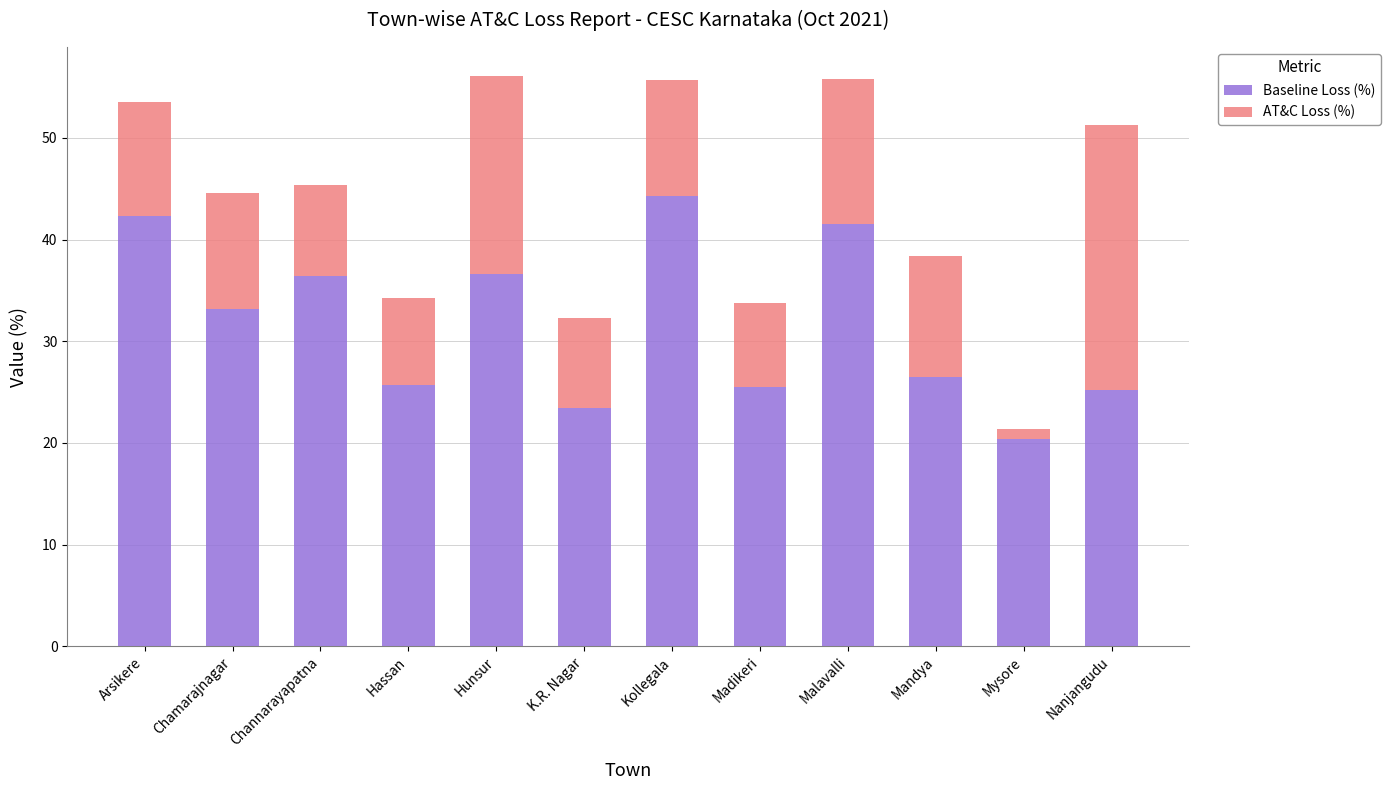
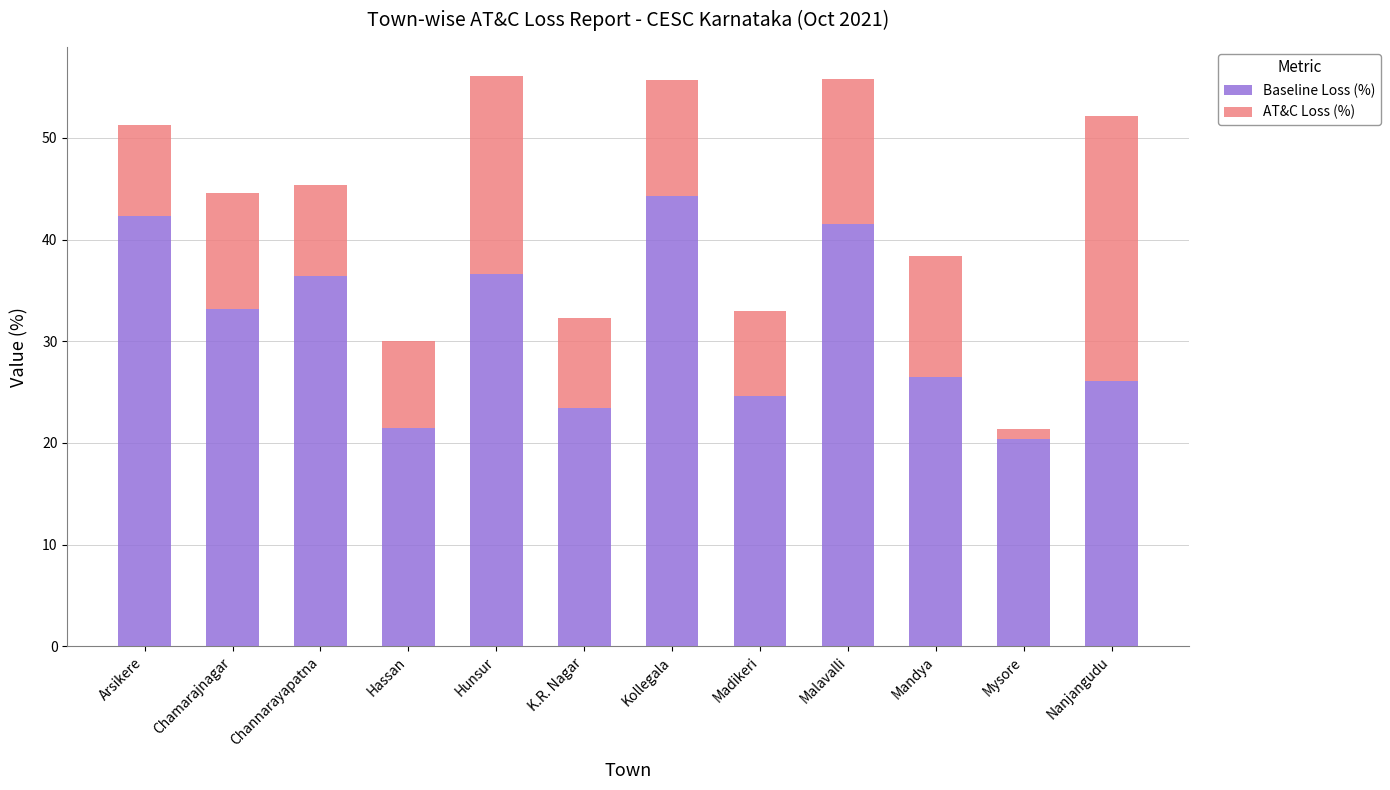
  {
    "Baseline Loss (%)": {
      "Arsikere": 42.3,
      "Chamarajnagar": 33.2,
      "Channarayapatna": 36.4,
-     "Hassan": 25.7,
+     "Hassan": 21.5,
      "Hunsur": 36.6,
      "K.R. Nagar": 23.4,
      "Kollegala": 44.3,
-     "Madikeri": 25.5,
+     "Madikeri": 24.7,
      "Malavalli": 41.6,
      "Mandya": 26.5,
      "Mysore": 20.4,
-     "Nanjangudu": 25.2
+     "Nanjangudu": 26.1
    },
    "AT&C Loss (%)": {
-     "Arsikere": 11.2,
+     "Arsikere": 9.0,
      "Chamarajnagar": 11.4,
      "Channarayapatna": 9.0,
      "Hassan": 8.6,
      "Hunsur": 19.5,
      "K.R. Nagar": 8.9,
      "Kollegala": 11.4,
      "Madikeri": 8.3,
      "Malavalli": 14.3,
      "Mandya": 11.8,
      "Mysore": 1.0,
      "Nanjangudu": 26.1
    }
  }
